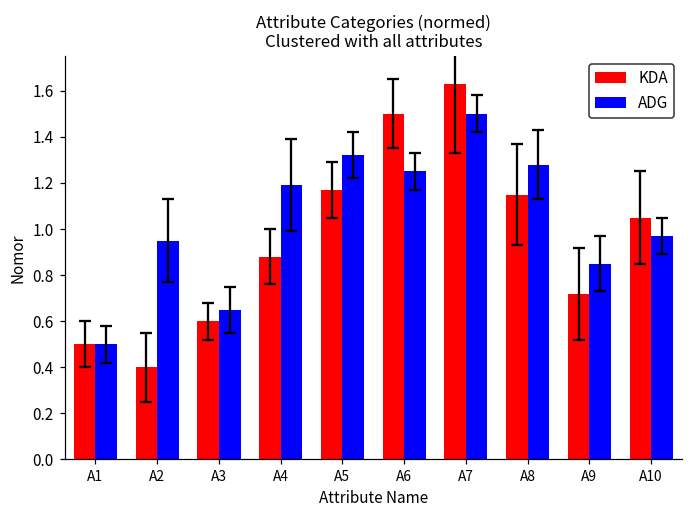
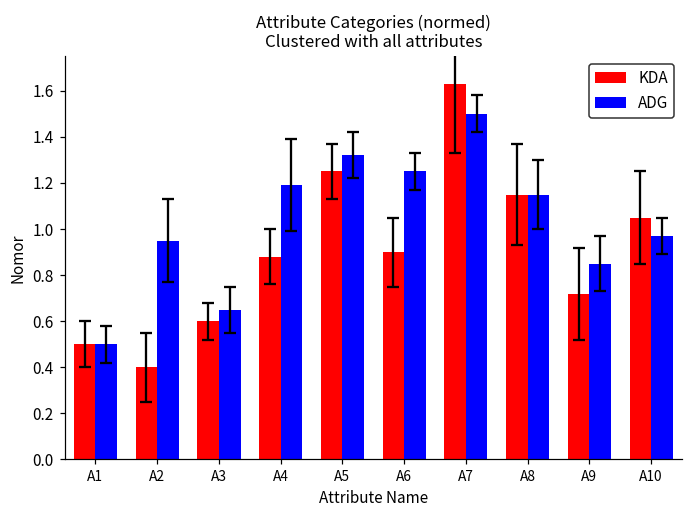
  {
    "KDA": {
      "A1": 0.50,
      "A2": 0.40,
      "A3": 0.60,
      "A4": 0.88,
-     "A5": 1.17,
-     "A6": 1.5,
+     "A5": 1.25,
+     "A6": 0.9,
      "A7": 1.63,
      "A8": 1.15,
      "A9": 0.72,
      "A10": 1.05
    },
    "ADG": {
      "A1": 0.50,
      "A2": 0.95,
      "A3": 0.65,
      "A4": 1.19,
      "A5": 1.32,
      "A6": 1.25,
      "A7": 1.50,
-     "A8": 1.28,
+     "A8": 1.15,
      "A9": 0.85,
      "A10": 0.97
    }
  }
